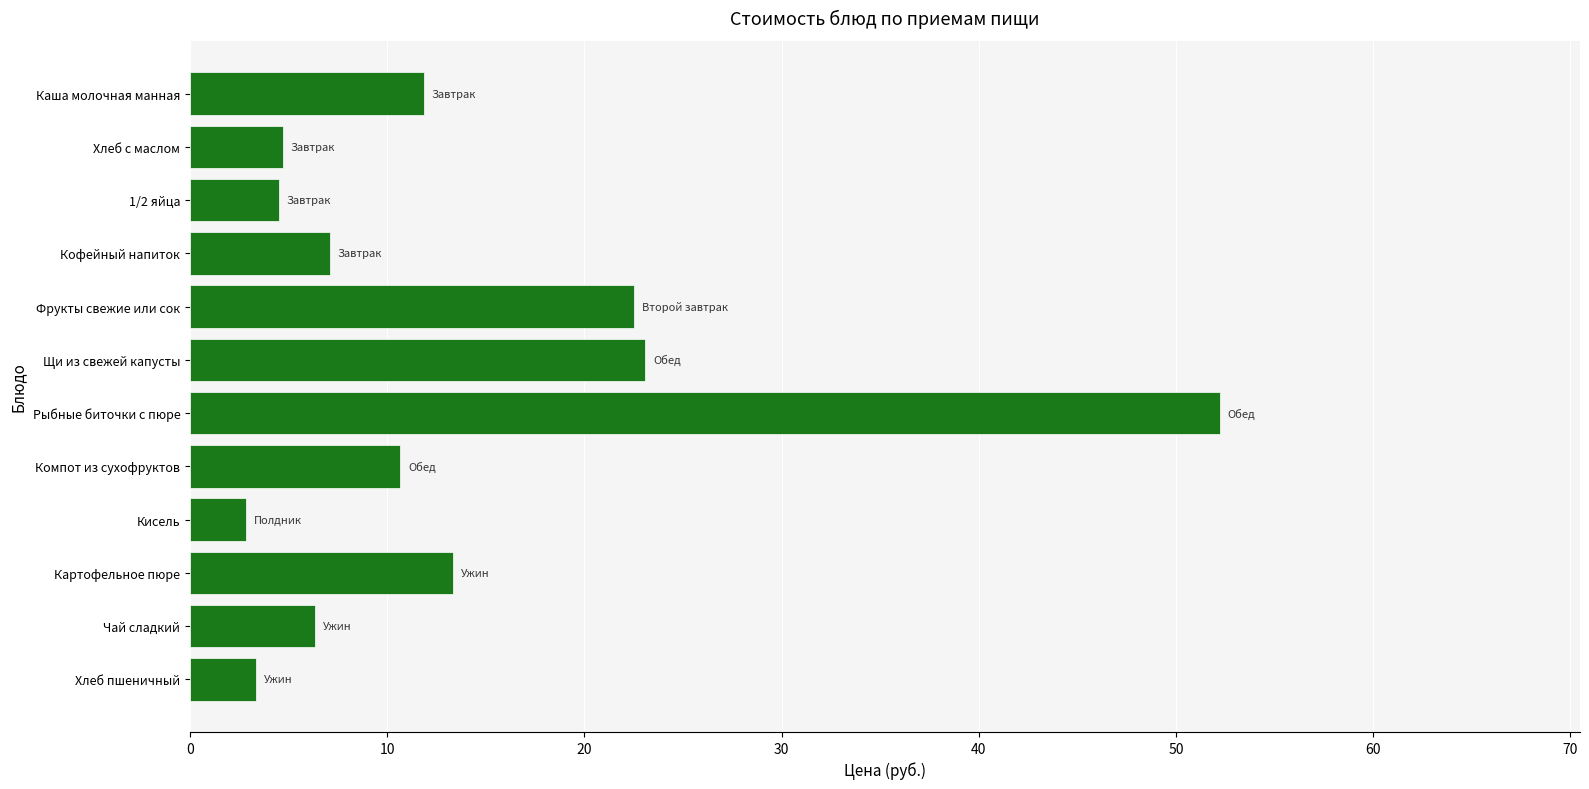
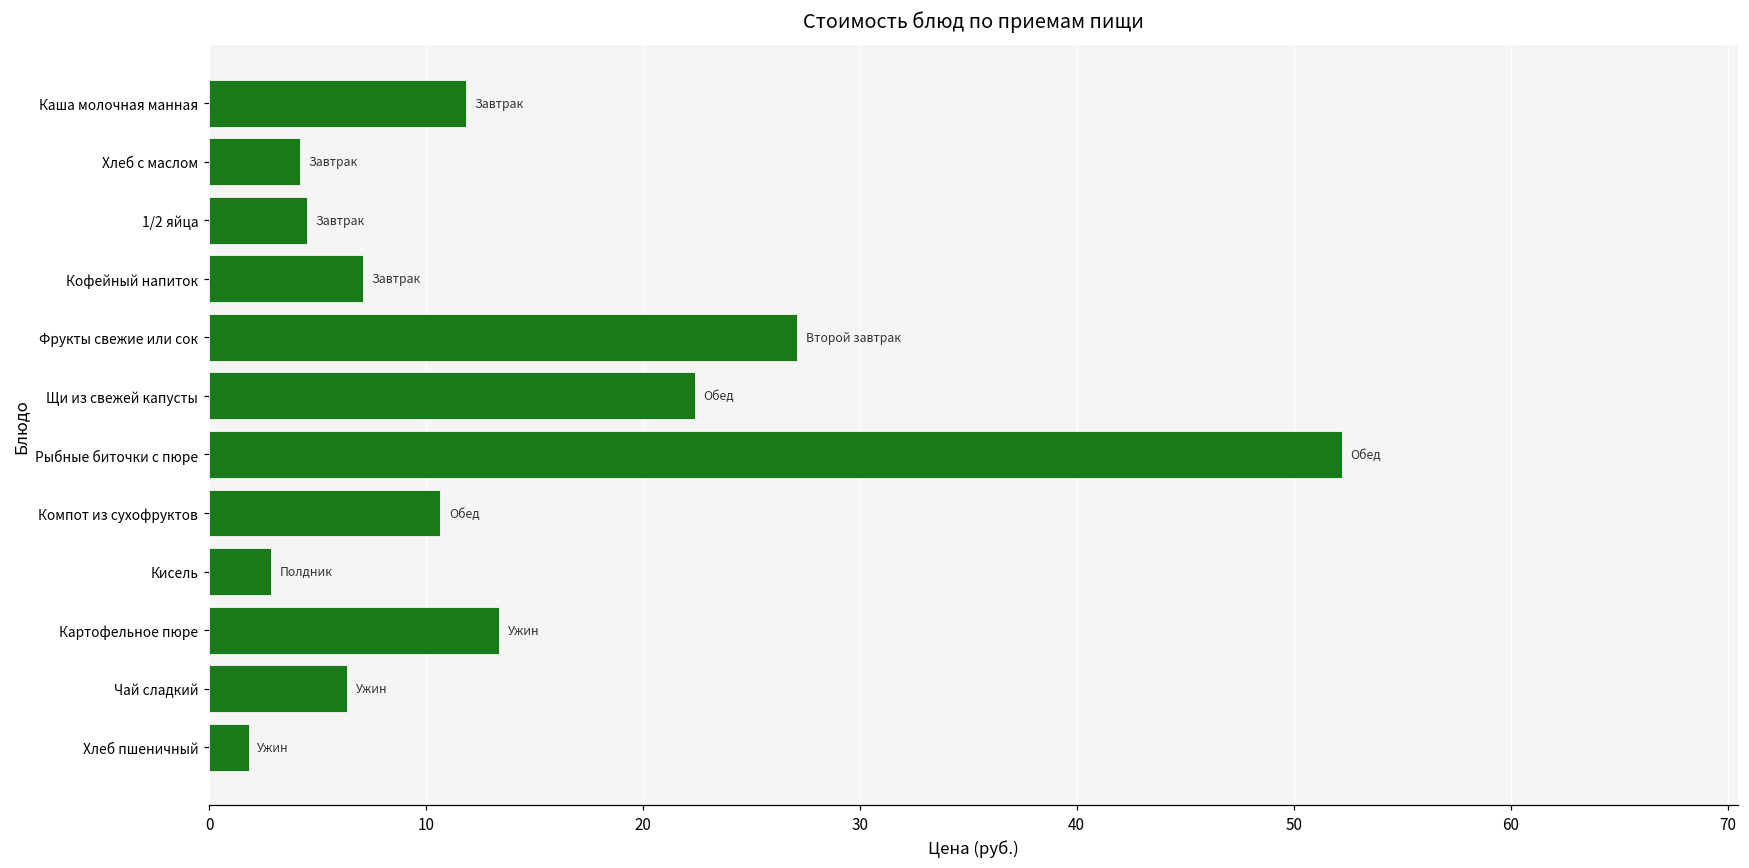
  {
    "Каша молочная манная": 11.8,
-   "Хлеб с маслом": 4.7,
+   "Хлеб с маслом": 4.2,
    "1/2 яйца": 4.5,
    "Кофейный напиток": 7.1,
-   "Фрукты свежие или сок": 22.5,
-   "Щи из свежей капусты": 23.1,
+   "Фрукты свежие или сок": 27.1,
+   "Щи из свежей капусты": 22.4,
    "Рыбные биточки с пюре": 52.2,
    "Компот из сухофруктов": 10.7,
    "Кисель": 2.9,
    "Картофельное пюре": 13.4,
    "Чай сладкий": 6.4,
-   "Хлеб пшеничный": 3.4
+   "Хлеб пшеничный": 1.8
  }
